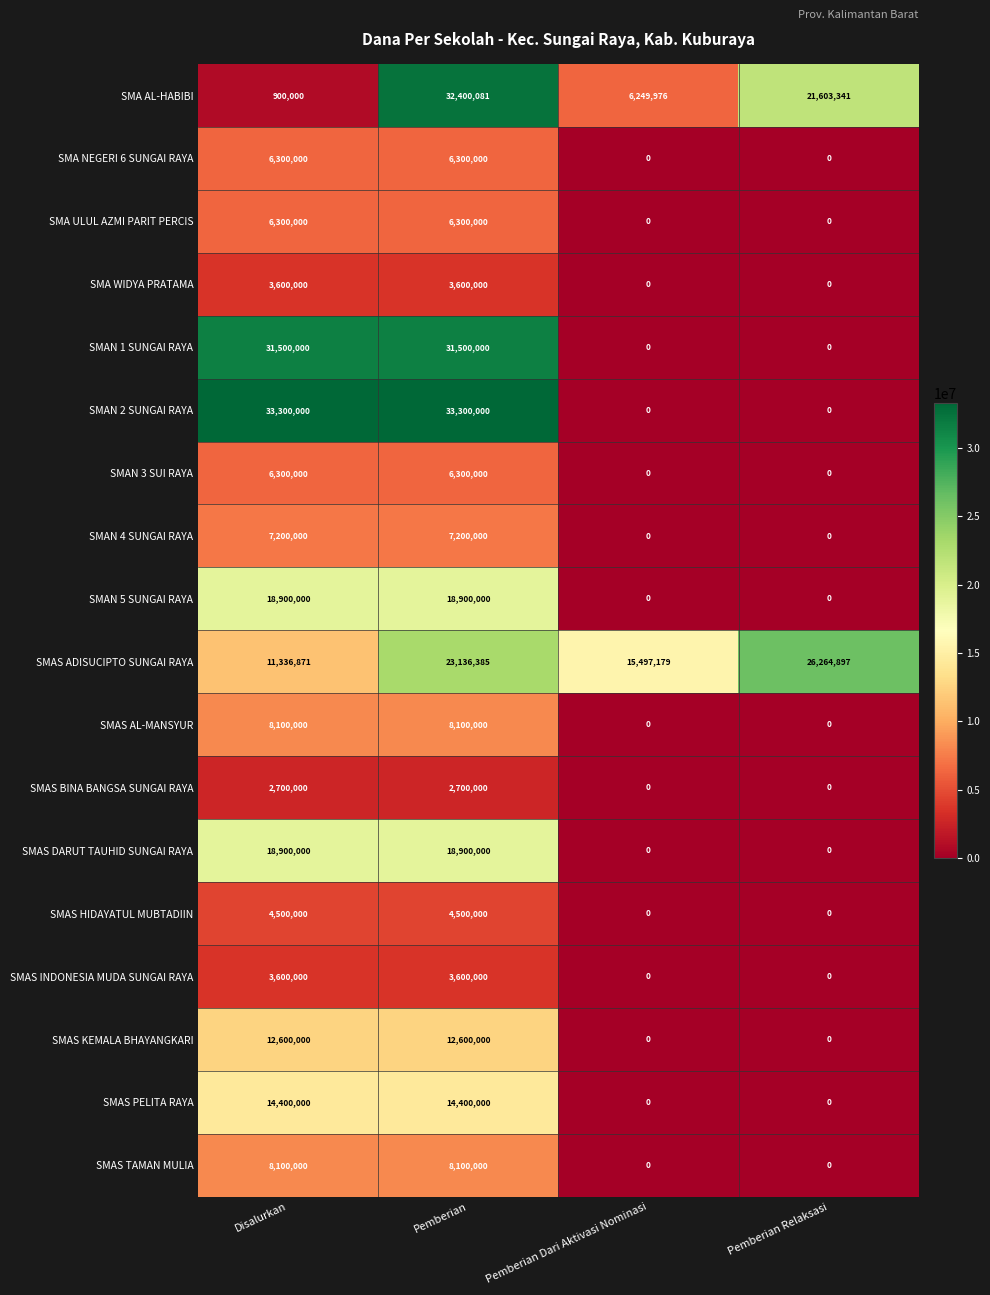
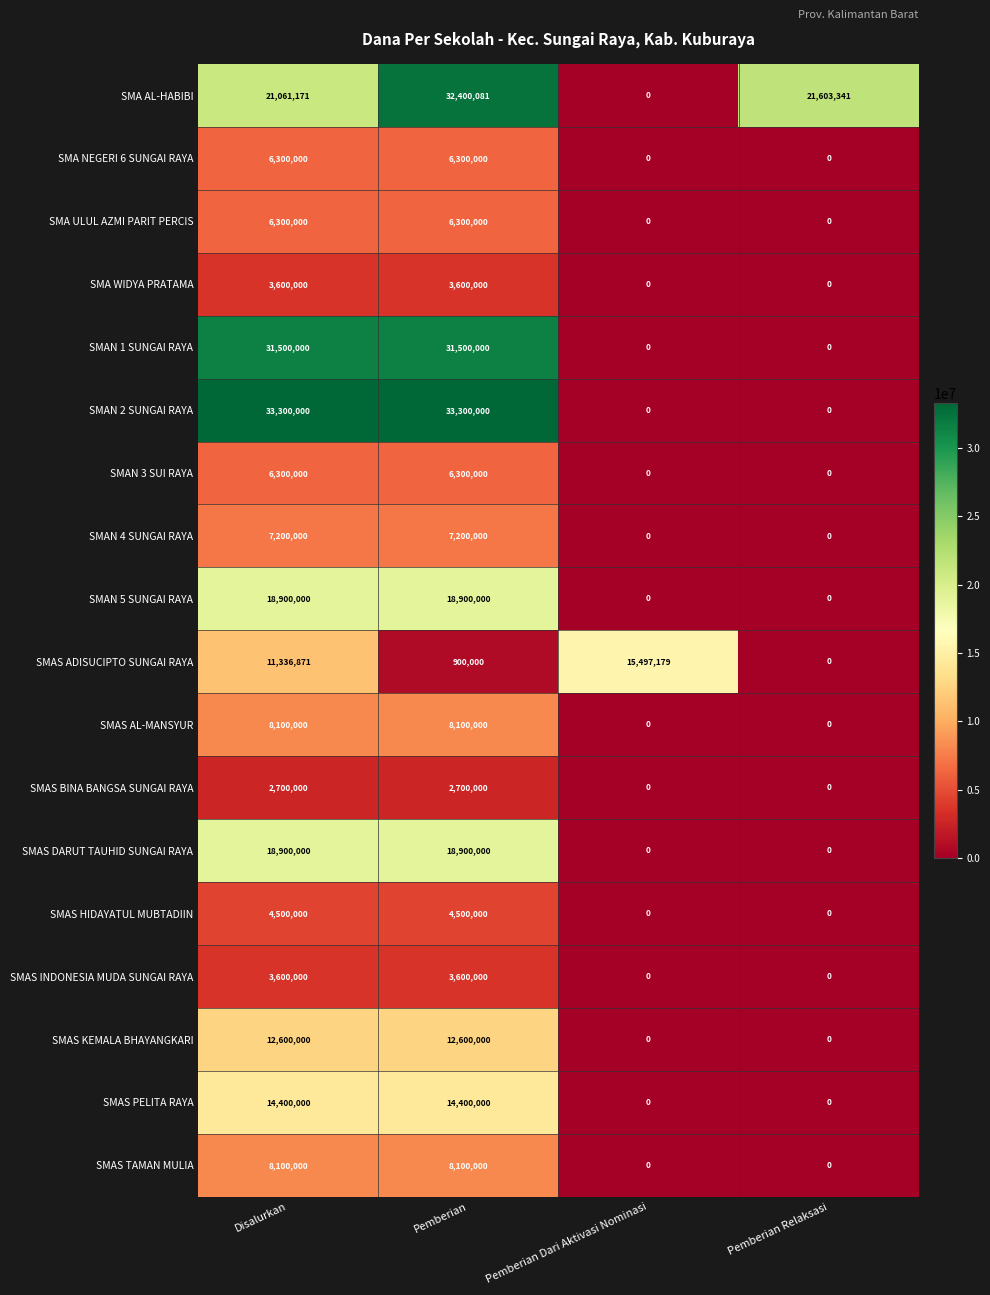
  {
    "SMA AL-HABIBI": {
-     "Disalurkan": "900,000",
+     "Disalurkan": "21,061,171",
      "Pemberian": "32,400,081",
-     "Pemberian Dari Aktivasi Nominasi": "6,249,976",
+     "Pemberian Dari Aktivasi Nominasi": "0",
      "Pemberian Relaksasi": "21,603,341"
    },
    "SMA NEGERI 6 SUNGAI RAYA": {
      "Disalurkan": "6,300,000",
      "Pemberian": "6,300,000",
      "Pemberian Dari Aktivasi Nominasi": "0",
      "Pemberian Relaksasi": "0"
    },
    "SMA ULUL AZMI PARIT PERCIS": {
      "Disalurkan": "6,300,000",
      "Pemberian": "6,300,000",
      "Pemberian Dari Aktivasi Nominasi": "0",
      "Pemberian Relaksasi": "0"
    },
    "SMA WIDYA PRATAMA": {
      "Disalurkan": "3,600,000",
      "Pemberian": "3,600,000",
      "Pemberian Dari Aktivasi Nominasi": "0",
      "Pemberian Relaksasi": "0"
    },
    "SMAN 1 SUNGAI RAYA": {
      "Disalurkan": "31,500,000",
      "Pemberian": "31,500,000",
      "Pemberian Dari Aktivasi Nominasi": "0",
      "Pemberian Relaksasi": "0"
    },
    "SMAN 2 SUNGAI RAYA": {
      "Disalurkan": "33,300,000",
      "Pemberian": "33,300,000",
      "Pemberian Dari Aktivasi Nominasi": "0",
      "Pemberian Relaksasi": "0"
    },
    "SMAN 3 SUI RAYA": {
      "Disalurkan": "6,300,000",
      "Pemberian": "6,300,000",
      "Pemberian Dari Aktivasi Nominasi": "0",
      "Pemberian Relaksasi": "0"
    },
    "SMAN 4 SUNGAI RAYA": {
      "Disalurkan": "7,200,000",
      "Pemberian": "7,200,000",
      "Pemberian Dari Aktivasi Nominasi": "0",
      "Pemberian Relaksasi": "0"
    },
    "SMAN 5 SUNGAI RAYA": {
      "Disalurkan": "18,900,000",
      "Pemberian": "18,900,000",
      "Pemberian Dari Aktivasi Nominasi": "0",
      "Pemberian Relaksasi": "0"
    },
    "SMAS ADISUCIPTO SUNGAI RAYA": {
      "Disalurkan": "11,336,871",
-     "Pemberian": "23,136,385",
+     "Pemberian": "900,000",
      "Pemberian Dari Aktivasi Nominasi": "15,497,179",
-     "Pemberian Relaksasi": "26,264,897"
+     "Pemberian Relaksasi": "0"
    },
    "SMAS AL-MANSYUR": {
      "Disalurkan": "8,100,000",
      "Pemberian": "8,100,000",
      "Pemberian Dari Aktivasi Nominasi": "0",
      "Pemberian Relaksasi": "0"
    },
    "SMAS BINA BANGSA SUNGAI RAYA": {
      "Disalurkan": "2,700,000",
      "Pemberian": "2,700,000",
      "Pemberian Dari Aktivasi Nominasi": "0",
      "Pemberian Relaksasi": "0"
    },
    "SMAS DARUT TAUHID SUNGAI RAYA": {
      "Disalurkan": "18,900,000",
      "Pemberian": "18,900,000",
      "Pemberian Dari Aktivasi Nominasi": "0",
      "Pemberian Relaksasi": "0"
    },
    "SMAS HIDAYATUL MUBTADIIN": {
      "Disalurkan": "4,500,000",
      "Pemberian": "4,500,000",
      "Pemberian Dari Aktivasi Nominasi": "0",
      "Pemberian Relaksasi": "0"
    },
    "SMAS INDONESIA MUDA SUNGAI RAYA": {
      "Disalurkan": "3,600,000",
      "Pemberian": "3,600,000",
      "Pemberian Dari Aktivasi Nominasi": "0",
      "Pemberian Relaksasi": "0"
    },
    "SMAS KEMALA BHAYANGKARI": {
      "Disalurkan": "12,600,000",
      "Pemberian": "12,600,000",
      "Pemberian Dari Aktivasi Nominasi": "0",
      "Pemberian Relaksasi": "0"
    },
    "SMAS PELITA RAYA": {
      "Disalurkan": "14,400,000",
      "Pemberian": "14,400,000",
      "Pemberian Dari Aktivasi Nominasi": "0",
      "Pemberian Relaksasi": "0"
    },
    "SMAS TAMAN MULIA": {
      "Disalurkan": "8,100,000",
      "Pemberian": "8,100,000",
      "Pemberian Dari Aktivasi Nominasi": "0",
      "Pemberian Relaksasi": "0"
    }
  }
